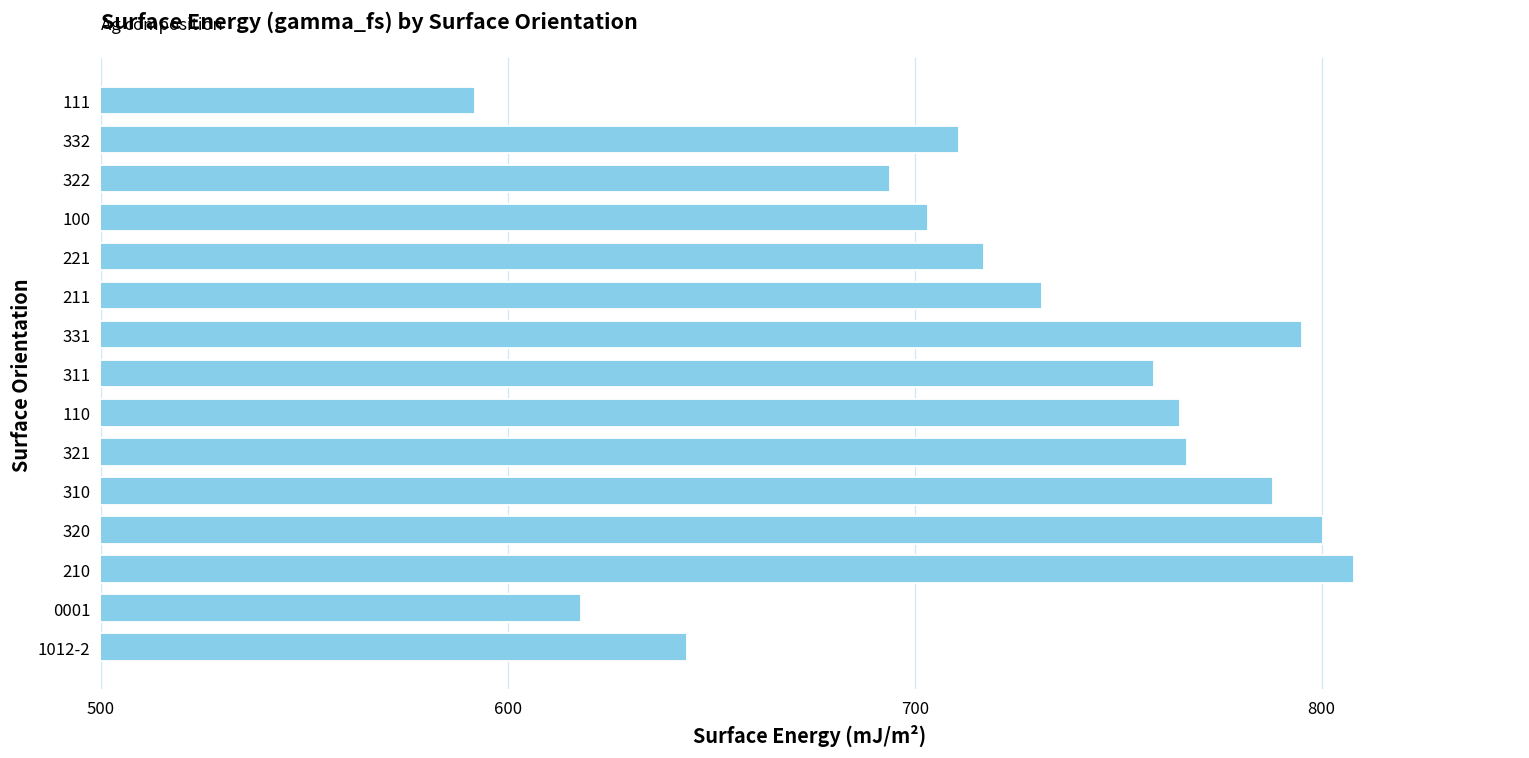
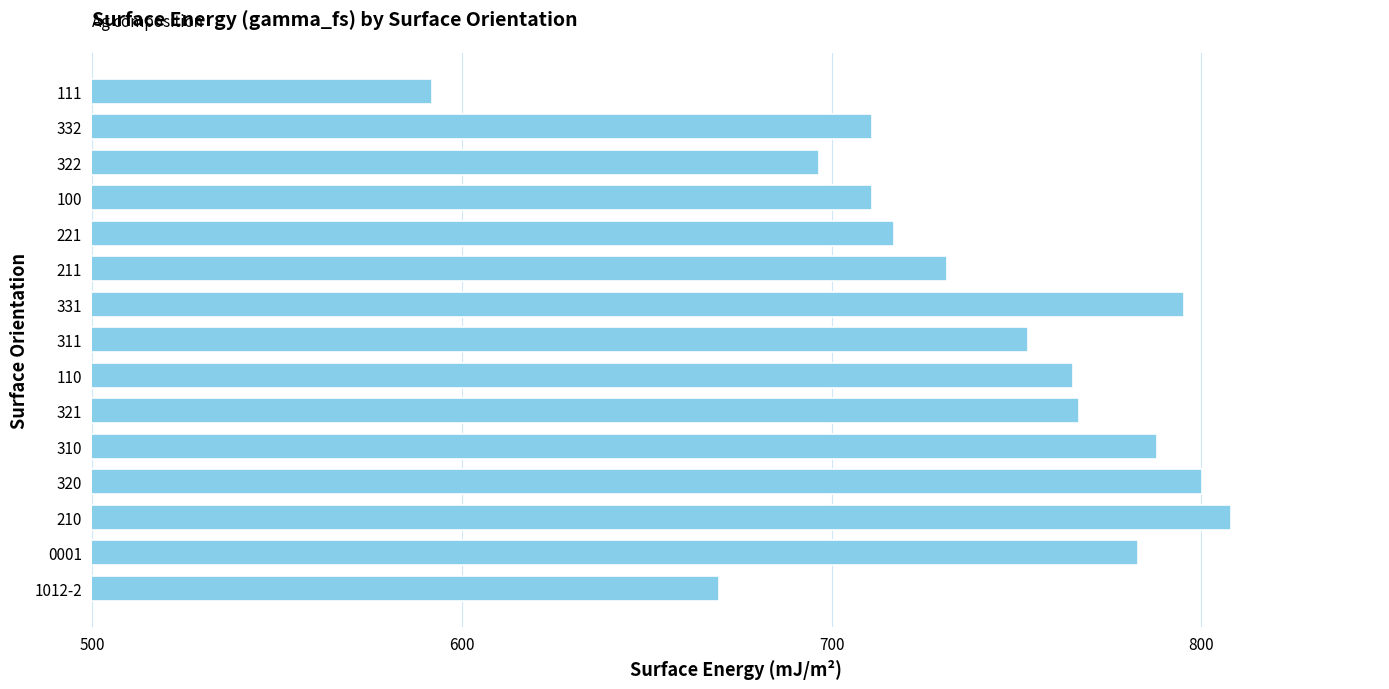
  {
    "111": 592,
    "332": 711,
-   "322": 694,
-   "100": 703,
+   "322": 697,
+   "100": 711,
    "221": 717,
    "211": 731,
    "331": 795,
-   "311": 759,
+   "311": 753,
    "110": 765,
    "321": 767,
    "310": 788,
    "320": 800,
    "210": 808,
-   "0001": 618,
-   "1012-2": 644
+   "0001": 783,
+   "1012-2": 670
  }
